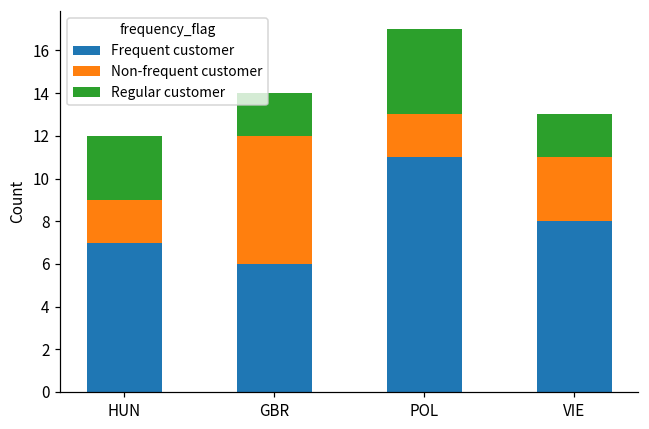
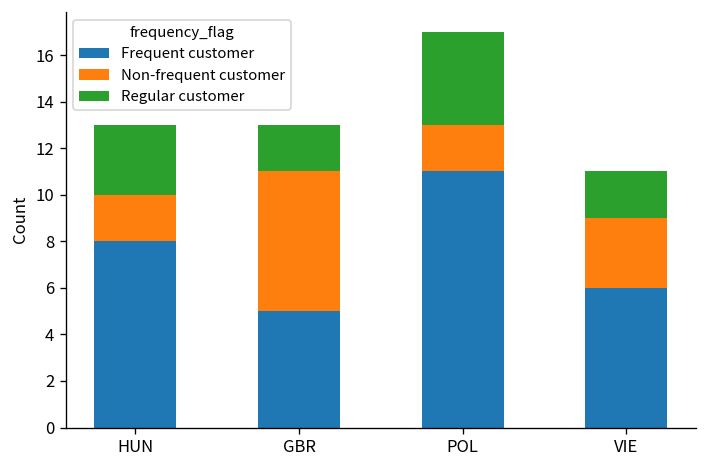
  {
    "Frequent customer": {
-     "HUN": 7,
-     "GBR": 6,
+     "HUN": 8,
+     "GBR": 5,
      "POL": 11,
-     "VIE": 8
+     "VIE": 6
    },
    "Non-frequent customer": {
      "HUN": 2,
      "GBR": 6,
      "POL": 2,
      "VIE": 3
    },
    "Regular customer": {
      "HUN": 3,
      "GBR": 2,
      "POL": 4,
      "VIE": 2
    }
  }
